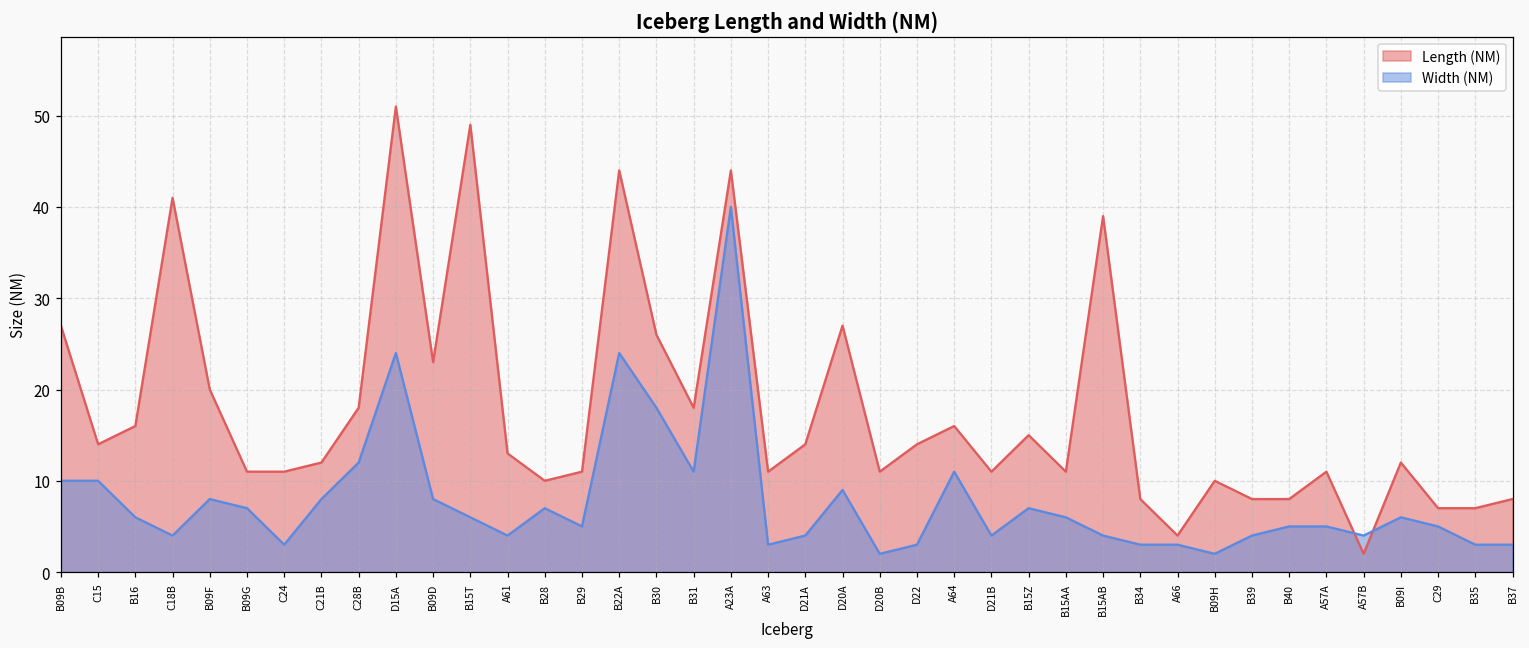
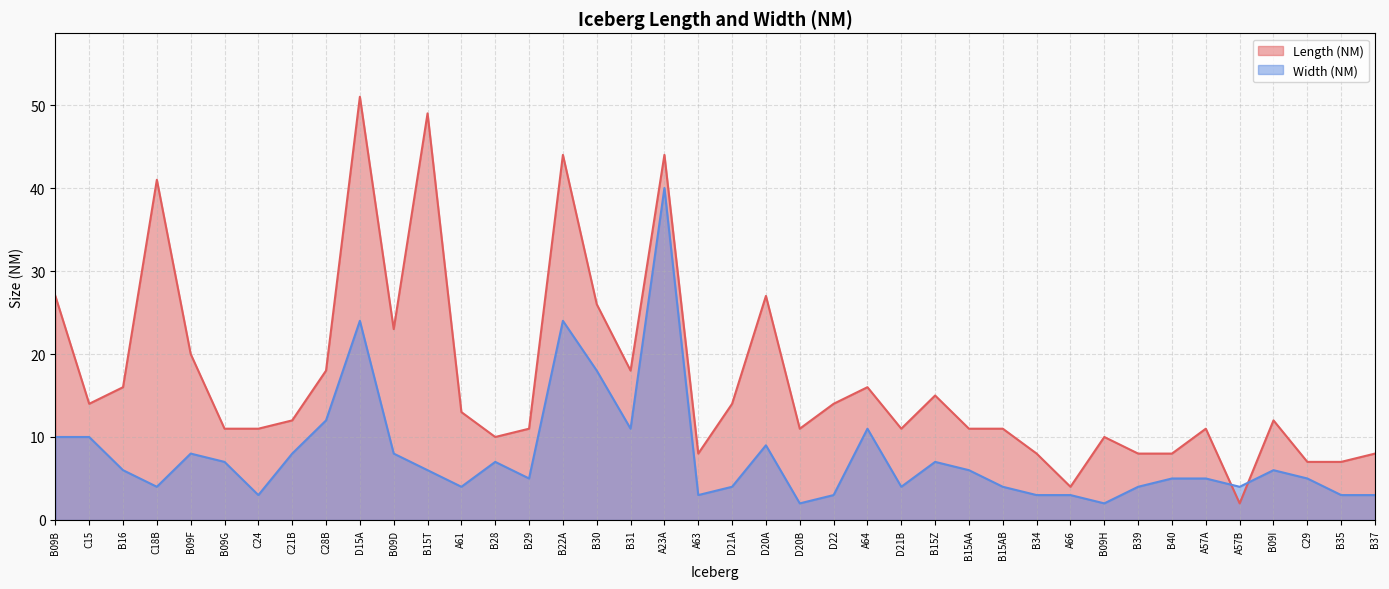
  {
    "Length (NM)": {
      "B09B": 27,
      "C15": 14,
      "B16": 16,
      "C18B": 41,
      "B09F": 20,
      "B09G": 11,
      "C24": 11,
      "C21B": 12,
      "C28B": 18,
      "D15A": 51,
      "B09D": 23,
      "B15T": 49,
      "A61": 13,
      "B28": 10,
      "B29": 11,
      "B22A": 44,
      "B30": 26,
      "B31": 18,
      "A23A": 44,
-     "A63": 11,
+     "A63": 8,
      "D21A": 14,
      "D20A": 27,
      "D20B": 11,
      "D22": 14,
      "A64": 16,
      "D21B": 11,
      "B15Z": 15,
      "B15AA": 11,
-     "B15AB": 39,
+     "B15AB": 11,
      "B34": 8,
      "A66": 4,
      "B09H": 10,
      "B39": 8,
      "B40": 8,
      "A57A": 11,
      "A57B": 2,
      "B09I": 12,
      "C29": 7,
      "B35": 7,
      "B37": 8
    },
    "Width (NM)": {
      "B09B": 10,
      "C15": 10,
      "B16": 6,
      "C18B": 4,
      "B09F": 8,
      "B09G": 7,
      "C24": 3,
      "C21B": 8,
      "C28B": 12,
      "D15A": 24,
      "B09D": 8,
      "B15T": 6,
      "A61": 4,
      "B28": 7,
      "B29": 5,
      "B22A": 24,
      "B30": 18,
      "B31": 11,
      "A23A": 40,
      "A63": 3,
      "D21A": 4,
      "D20A": 9,
      "D20B": 2,
      "D22": 3,
      "A64": 11,
      "D21B": 4,
      "B15Z": 7,
      "B15AA": 6,
      "B15AB": 4,
      "B34": 3,
      "A66": 3,
      "B09H": 2,
      "B39": 4,
      "B40": 5,
      "A57A": 5,
      "A57B": 4,
      "B09I": 6,
      "C29": 5,
      "B35": 3,
      "B37": 3
    }
  }
